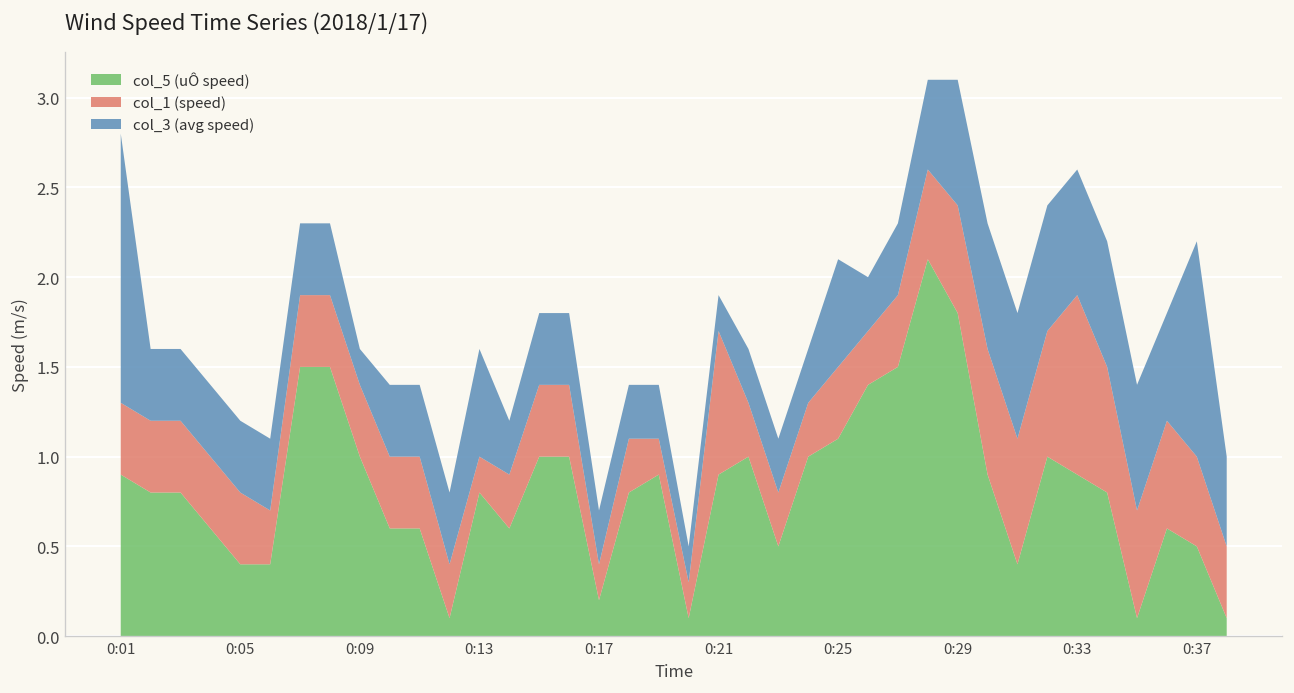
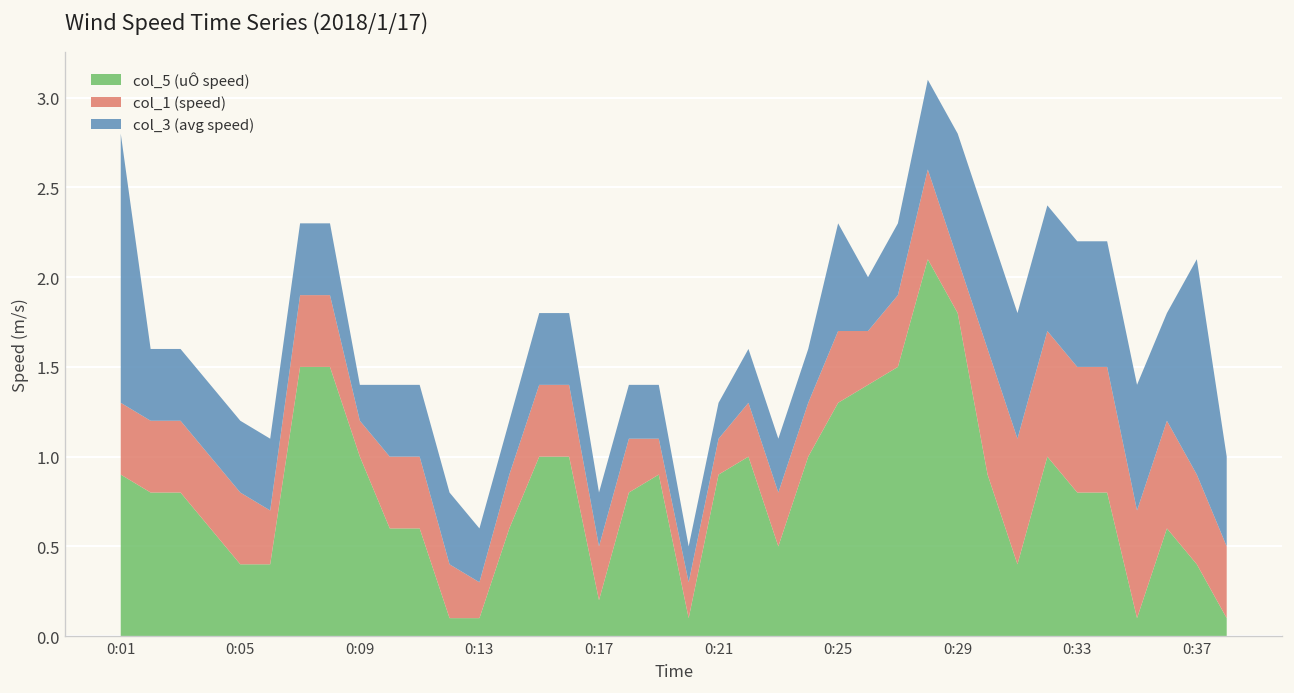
  {
    "col_5 (uÔ speed)": {
      "0:01": 0.9,
      "0:05": 0.4,
      "0:09": 1.0,
-     "0:13": 0.8,
+     "0:13": 0.1,
      "0:17": 0.2,
      "0:21": 0.9,
-     "0:25": 1.1,
+     "0:25": 1.3,
      "0:29": 1.8,
-     "0:33": 0.9,
-     "0:37": 0.5
+     "0:33": 0.8,
+     "0:37": 0.4
    },
    "col_1 (speed)": {
      "0:01": 0.4,
      "0:05": 0.4,
-     "0:09": 0.4,
+     "0:09": 0.2,
      "0:13": 0.2,
-     "0:17": 0.2,
-     "0:21": 0.8,
+     "0:17": 0.3,
+     "0:21": 0.2,
      "0:25": 0.4,
-     "0:29": 0.6,
-     "0:33": 1.0,
+     "0:29": 0.3,
+     "0:33": 0.7,
      "0:37": 0.5
    },
    "col_3 (avg speed)": {
      "0:01": 1.5,
      "0:05": 0.4,
      "0:09": 0.2,
-     "0:13": 0.6,
+     "0:13": 0.3,
      "0:17": 0.3,
      "0:21": 0.2,
      "0:25": 0.6,
      "0:29": 0.7,
      "0:33": 0.7,
      "0:37": 1.2
    }
  }
